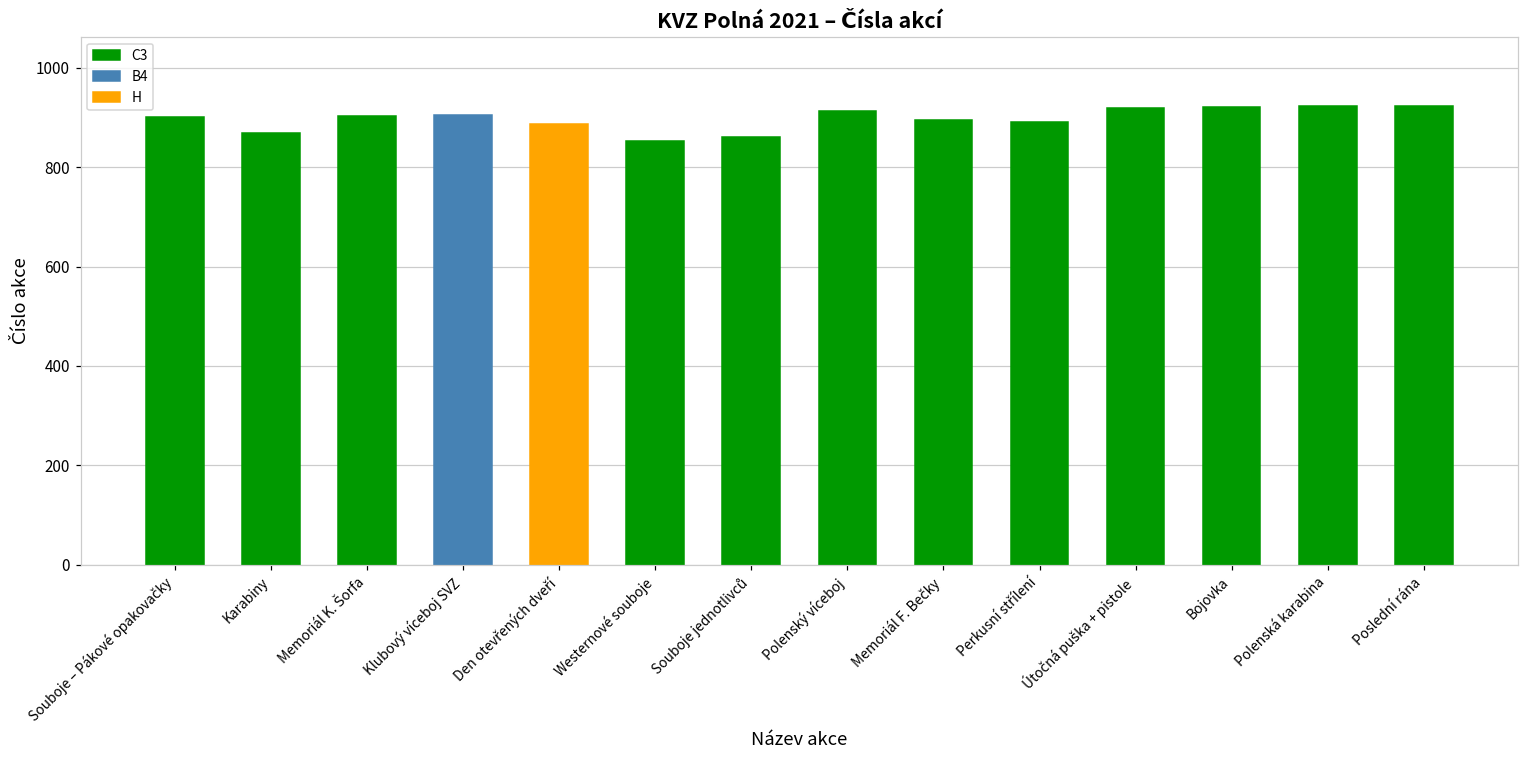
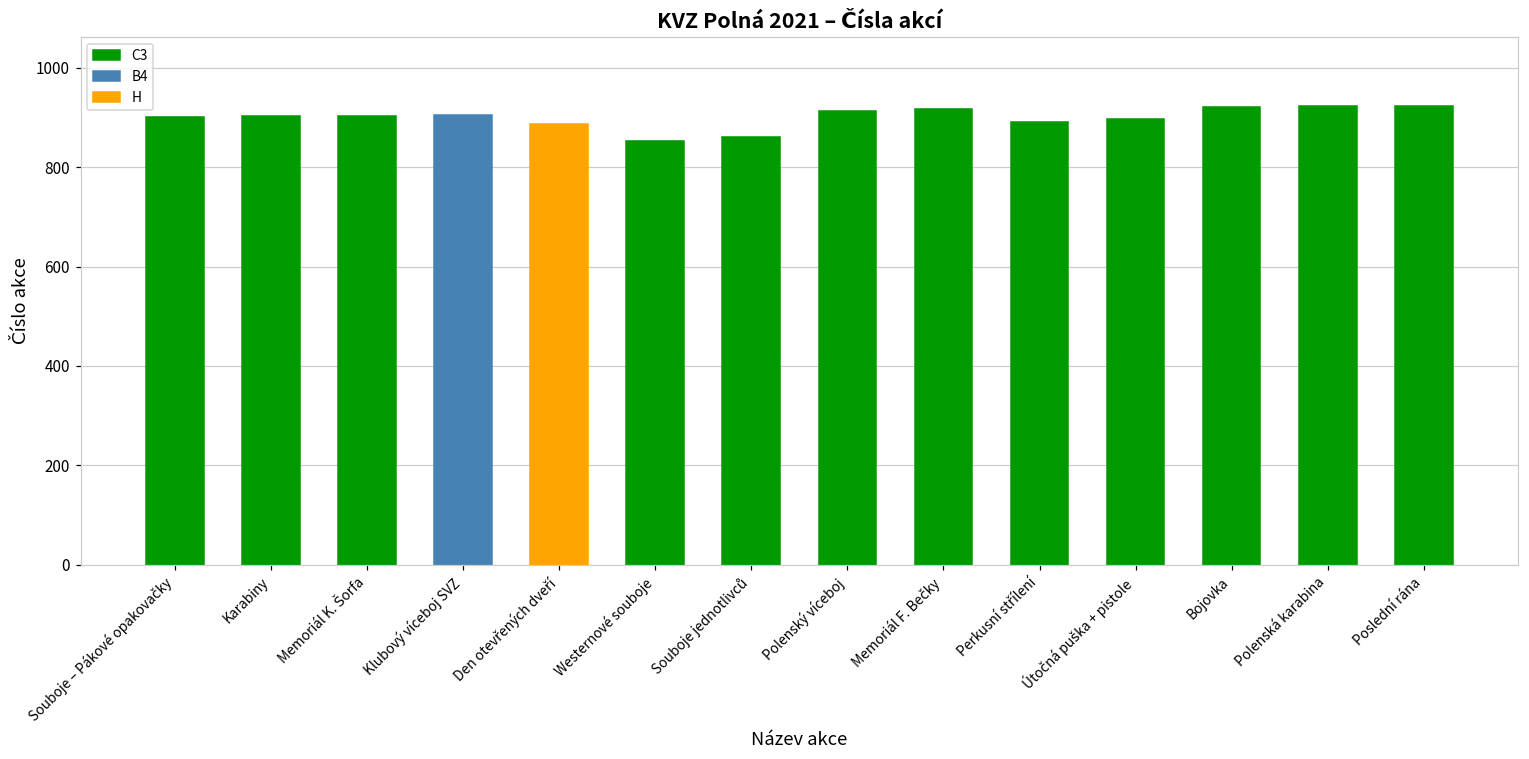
  {
    "Souboje – Pákové opakovačky": 900,
-   "Karabiny": 870,
+   "Karabiny": 900,
    "Memoriál K. Šorfa": 900,
    "Klubový víceboj SVZ": 900,
    "Den otevřených dveří": 890,
    "Westernové souboje": 850,
    "Souboje jednotlivců": 860,
    "Polenský víceboj": 910,
-   "Memoriál F. Bečky": 890,
+   "Memoriál F. Bečky": 920,
    "Perkusní střílení": 890,
-   "Útočná puška + pistole": 920,
+   "Útočná puška + pistole": 900,
    "Bojovka": 920,
    "Polenská karabina": 920,
    "Poslední rána": 920
  }
